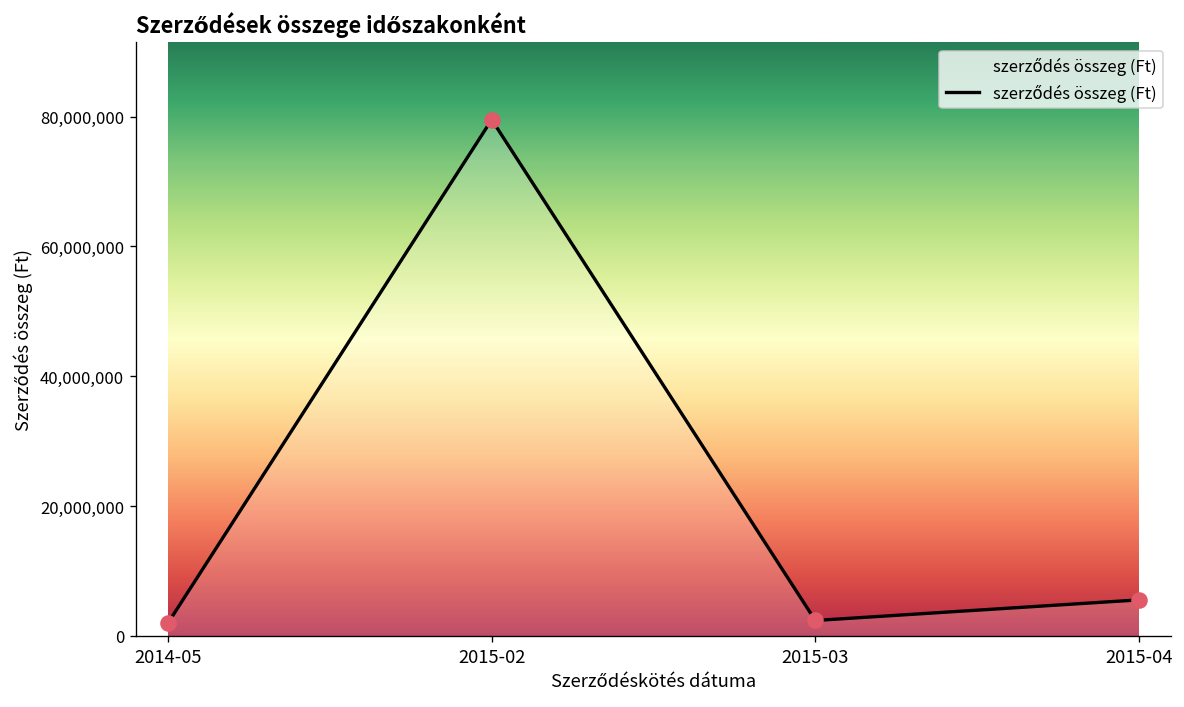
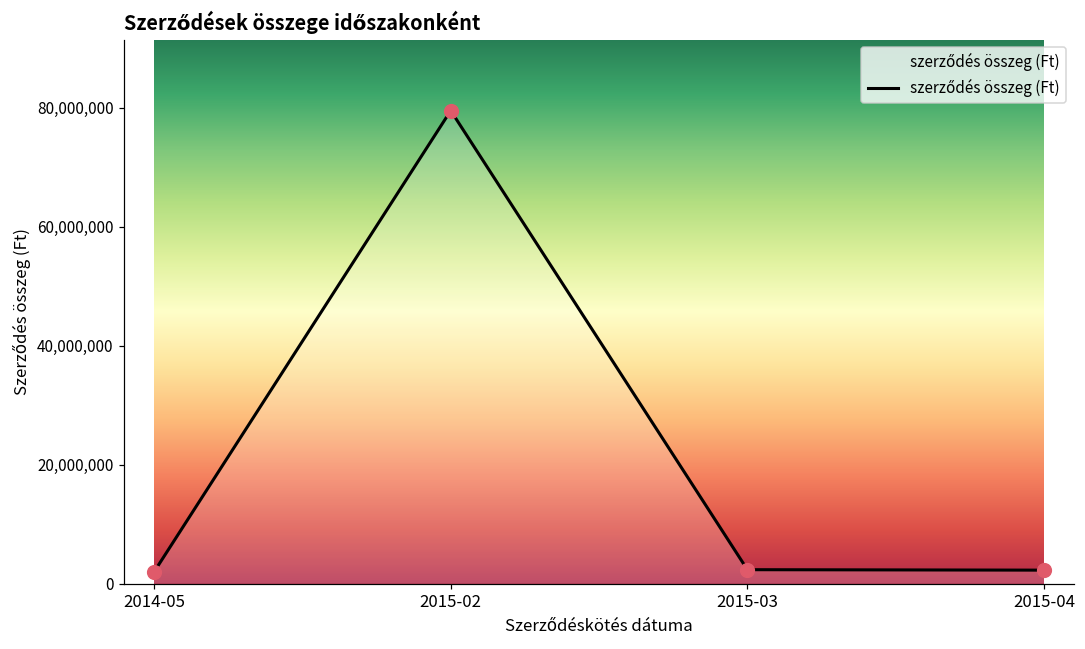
  {
    "2014-05": "2,000,000",
    "2015-02": "80,000,000",
    "2015-03": "2,000,000",
-   "2015-04": "6,000,000"
+   "2015-04": "2,000,000"
  }
